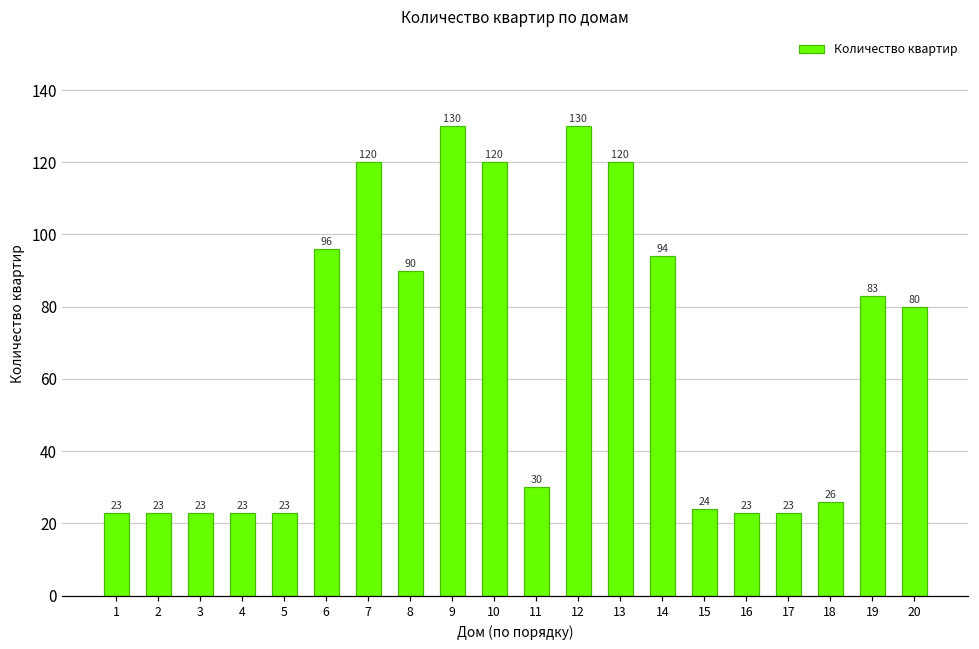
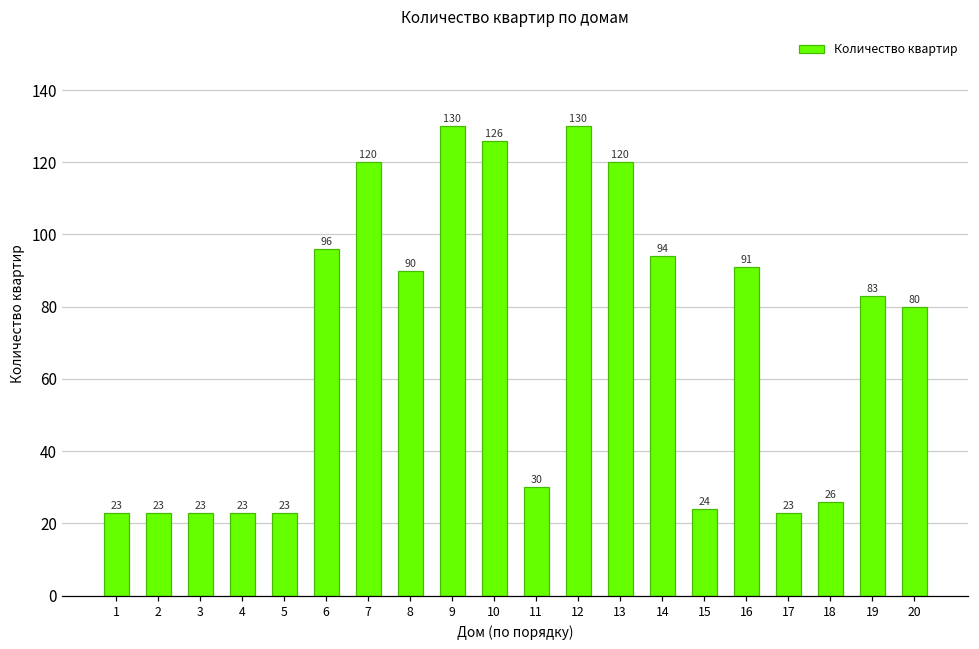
  {
    "1": 23,
    "2": 23,
    "3": 23,
    "4": 23,
    "5": 23,
    "6": 96,
    "7": 120,
    "8": 90,
    "9": 130,
-   "10": 120,
+   "10": 126,
    "11": 30,
    "12": 130,
    "13": 120,
    "14": 94,
    "15": 24,
-   "16": 23,
+   "16": 91,
    "17": 23,
    "18": 26,
    "19": 83,
    "20": 80
  }
